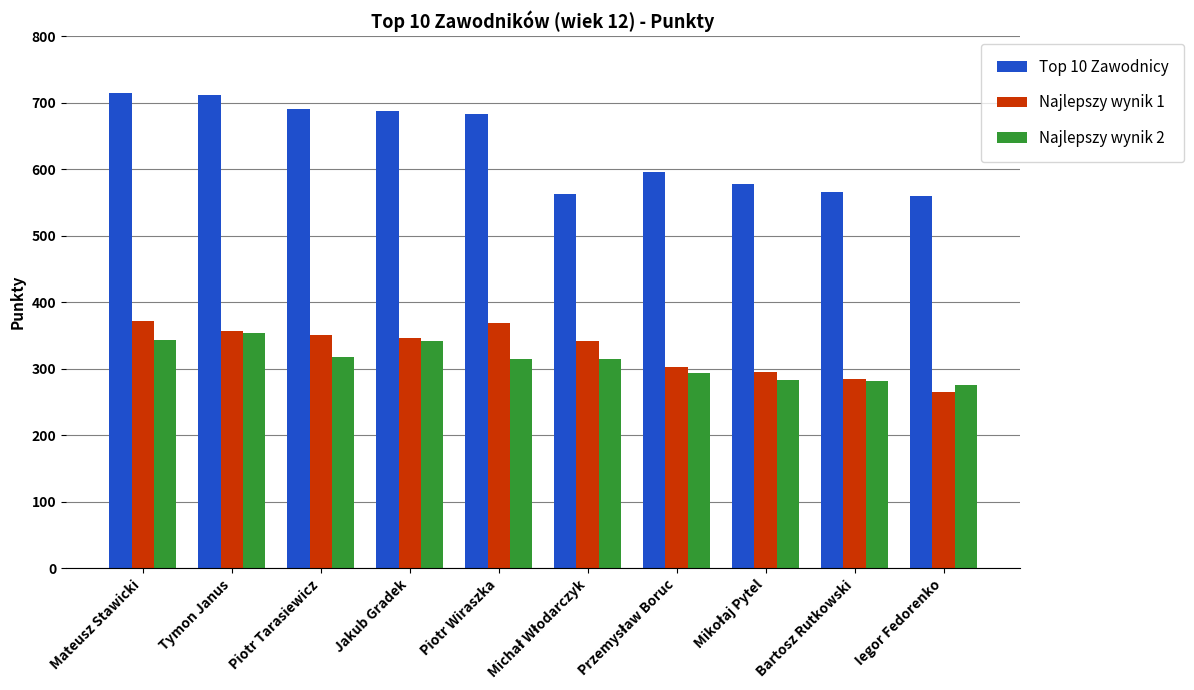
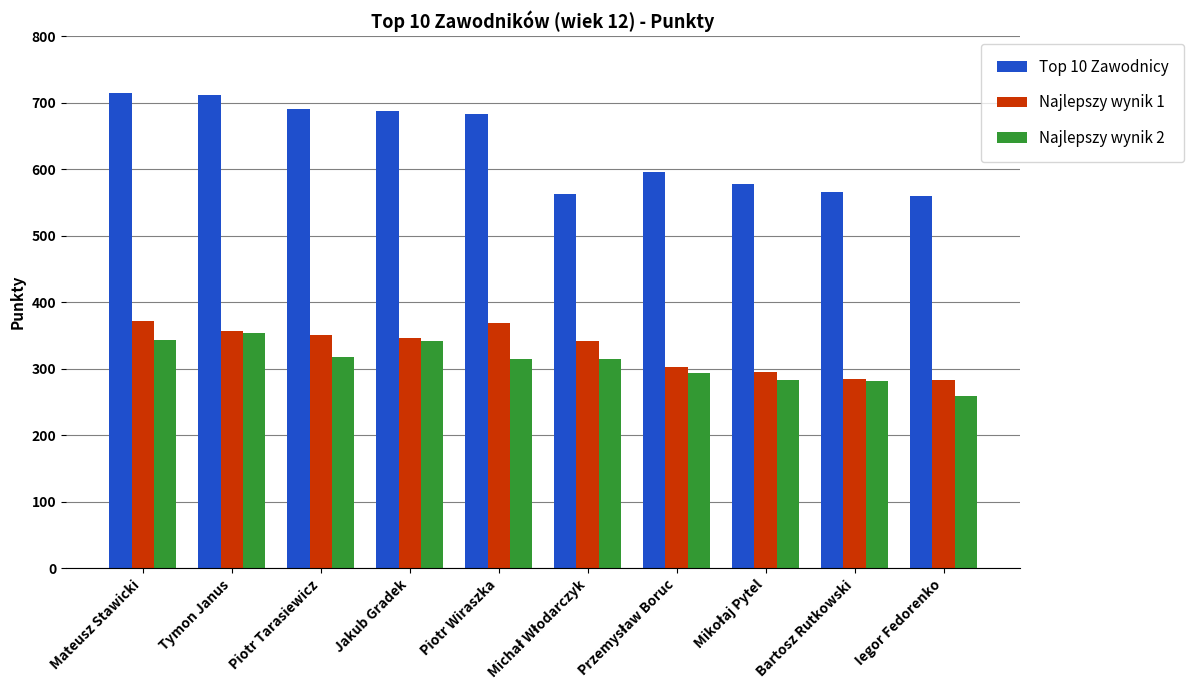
  {
    "Top 10 Zawodnicy": {
      "Mateusz Stawicki": 720,
      "Tymon Janus": 710,
      "Piotr Tarasiewicz": 690,
      "Jakub Gradek": 690,
      "Piotr Wiraszka": 680,
      "Michał Włodarczyk": 560,
      "Przemysław Boruc": 600,
      "Mikołaj Pytel": 580,
      "Bartosz Rutkowski": 570,
      "Iegor Fedorenko": 560
    },
    "Najlepszy wynik 1": {
      "Mateusz Stawicki": 370,
      "Tymon Janus": 360,
      "Piotr Tarasiewicz": 350,
      "Jakub Gradek": 350,
      "Piotr Wiraszka": 370,
      "Michał Włodarczyk": 340,
      "Przemysław Boruc": 300,
      "Mikołaj Pytel": 300,
      "Bartosz Rutkowski": 280,
-     "Iegor Fedorenko": 270
+     "Iegor Fedorenko": 280
    },
    "Najlepszy wynik 2": {
      "Mateusz Stawicki": 340,
      "Tymon Janus": 350,
      "Piotr Tarasiewicz": 320,
      "Jakub Gradek": 340,
      "Piotr Wiraszka": 310,
      "Michał Włodarczyk": 320,
      "Przemysław Boruc": 290,
      "Mikołaj Pytel": 280,
      "Bartosz Rutkowski": 280,
-     "Iegor Fedorenko": 280
+     "Iegor Fedorenko": 260
    }
  }
